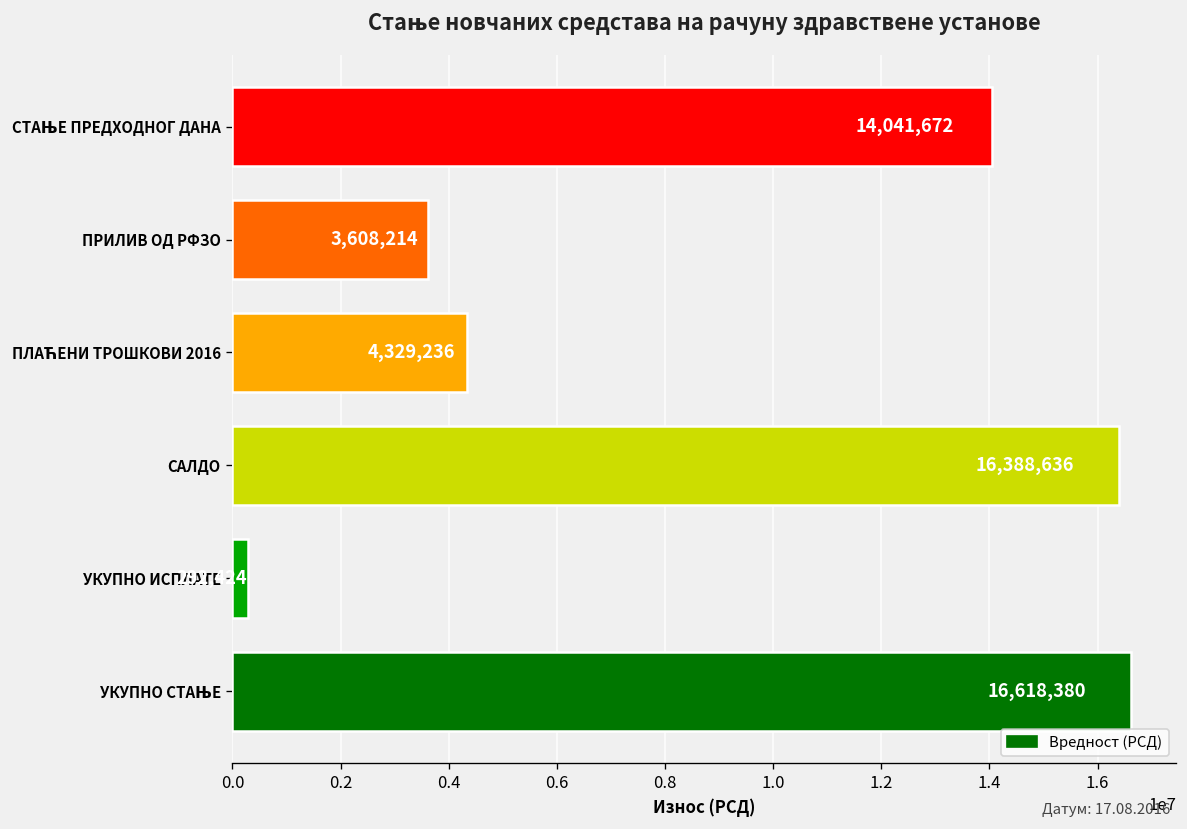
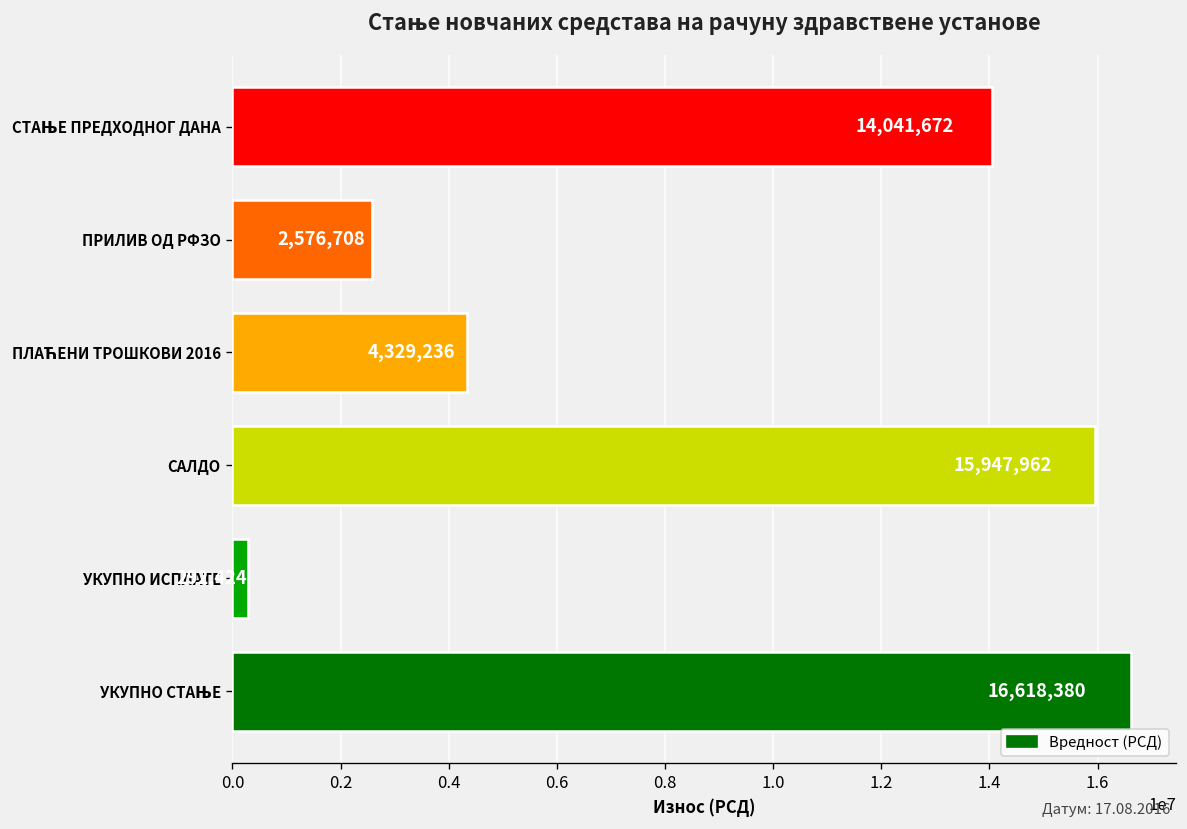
  {
    "СТАЊЕ ПРЕДХОДНОГ ДАНА": "14,041,672",
-   "ПРИЛИВ ОД РФЗО": "3,608,214",
+   "ПРИЛИВ ОД РФЗО": "2,576,708",
    "ПЛАЋЕНИ ТРОШКОВИ 2016": "4,329,236",
-   "САЛДО": "16,388,636",
+   "САЛДО": "15,947,962",
    "УКУПНО СТАЊЕ": "16,618,380"
  }
